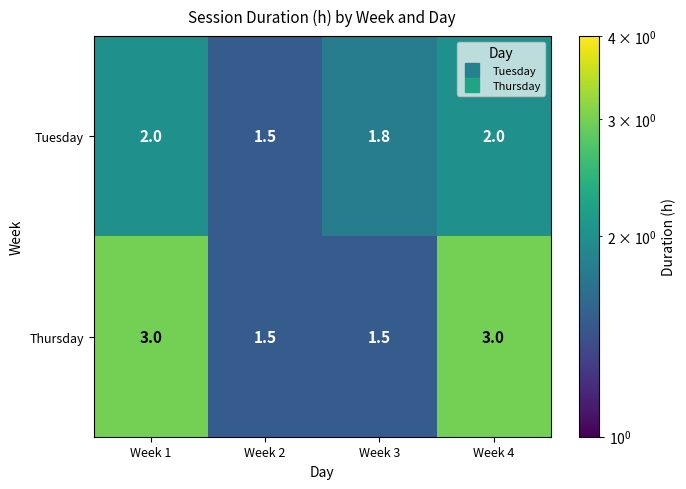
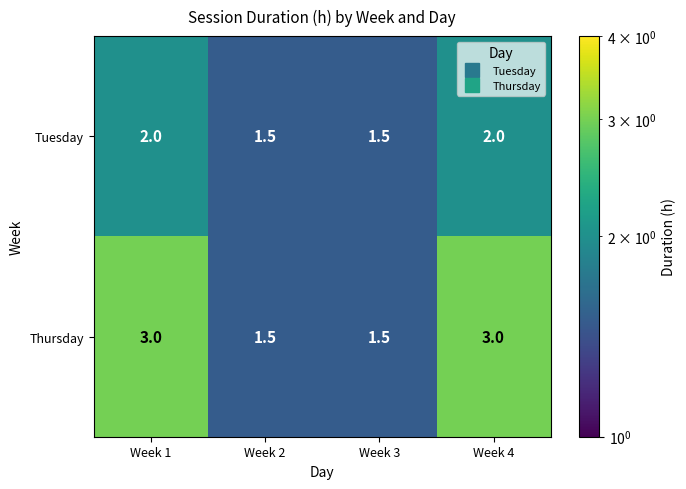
  {
    "Tuesday": {
      "Week 1": 2.0,
      "Week 2": 1.5,
-     "Week 3": 1.8,
+     "Week 3": 1.5,
      "Week 4": 2.0
    },
    "Thursday": {
      "Week 1": 3.0,
      "Week 2": 1.5,
      "Week 3": 1.5,
      "Week 4": 3.0
    }
  }
